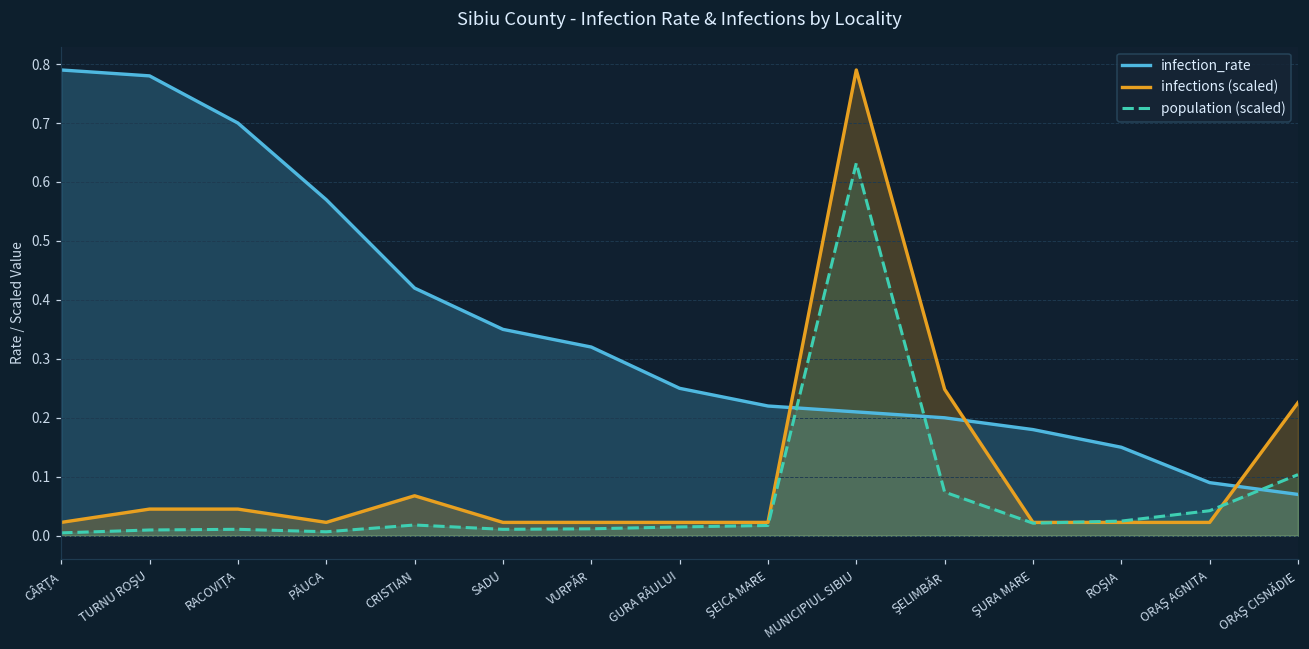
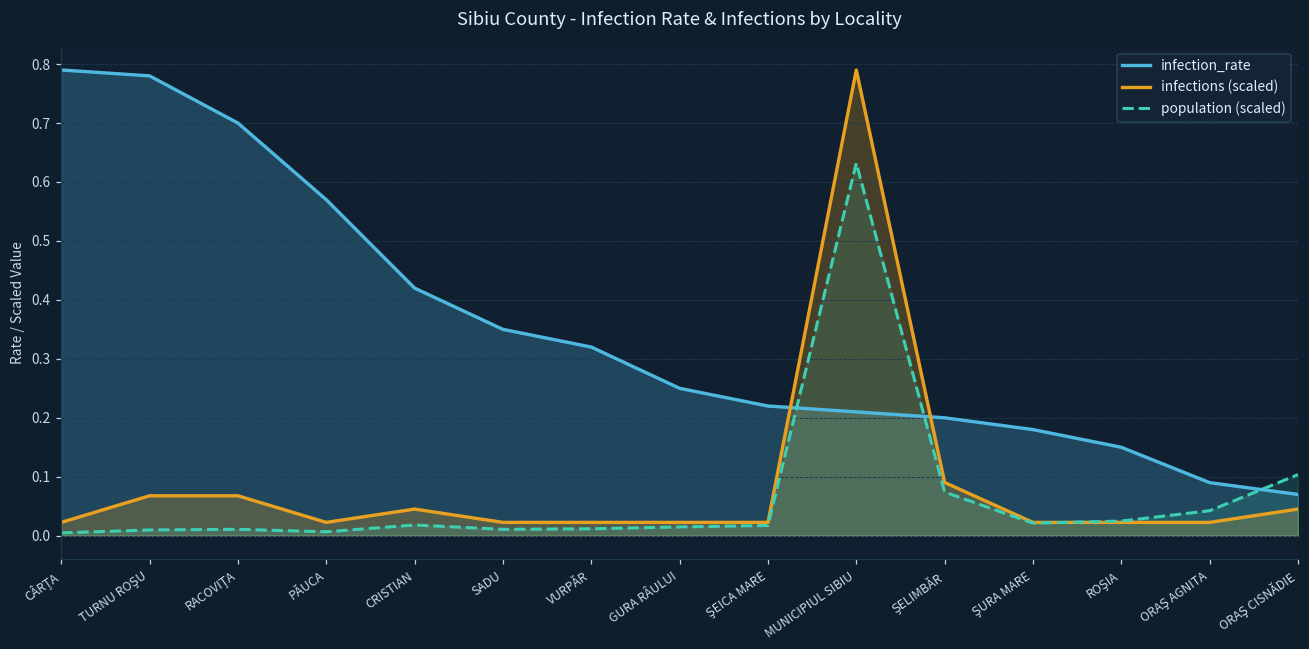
  {
    "infections (scaled)": {
      "CÂRŢA": 0.02,
-     "TURNU ROŞU": 0.05,
-     "RACOVIŢA": 0.05,
+     "TURNU ROŞU": 0.07,
+     "RACOVIŢA": 0.07,
      "PĂUCA": 0.02,
-     "CRISTIAN": 0.07,
+     "CRISTIAN": 0.05,
      "SADU": 0.02,
      "VURPĂR": 0.02,
      "GURA RÂULUI": 0.02,
      "ŞEICA MARE": 0.02,
      "MUNICIPIUL SIBIU": 0.79,
-     "ŞELIMBĂR": 0.25,
+     "ŞELIMBĂR": 0.09,
      "ORAŞ AGNITA": 0.02,
-     "ORAŞ CISNĂDIE": 0.23
+     "ORAŞ CISNĂDIE": 0.05
    }
  }
